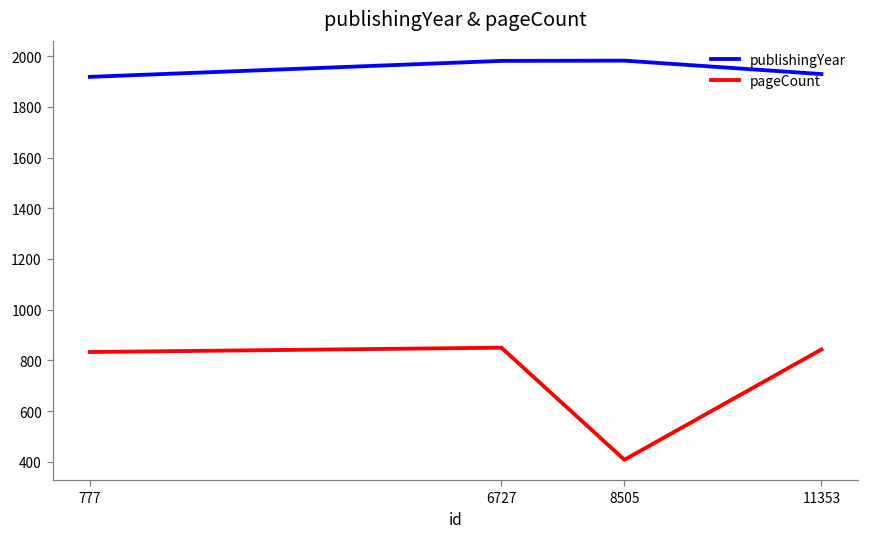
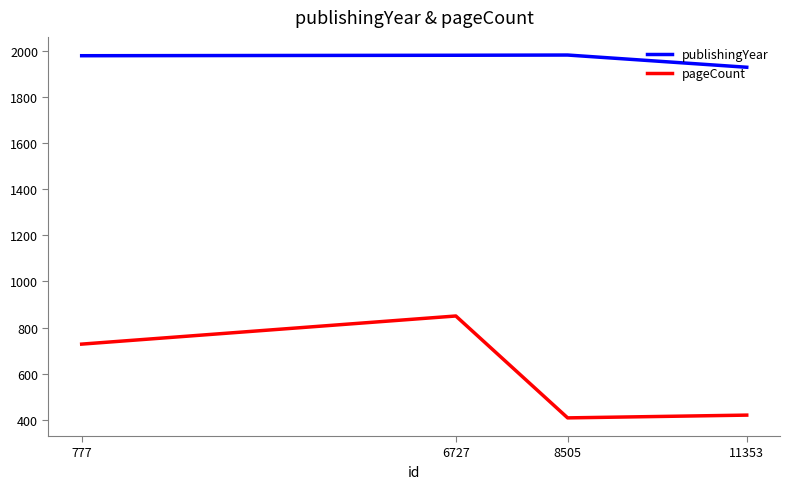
  {
    "publishingYear": {
-     "777": 1920,
+     "777": 1980,
      "6727": 1980,
      "8505": 1980,
      "11353": 1930
    },
    "pageCount": {
-     "777": 830,
+     "777": 730,
      "6727": 850,
      "8505": 410,
-     "11353": 840
+     "11353": 420
    }
  }
